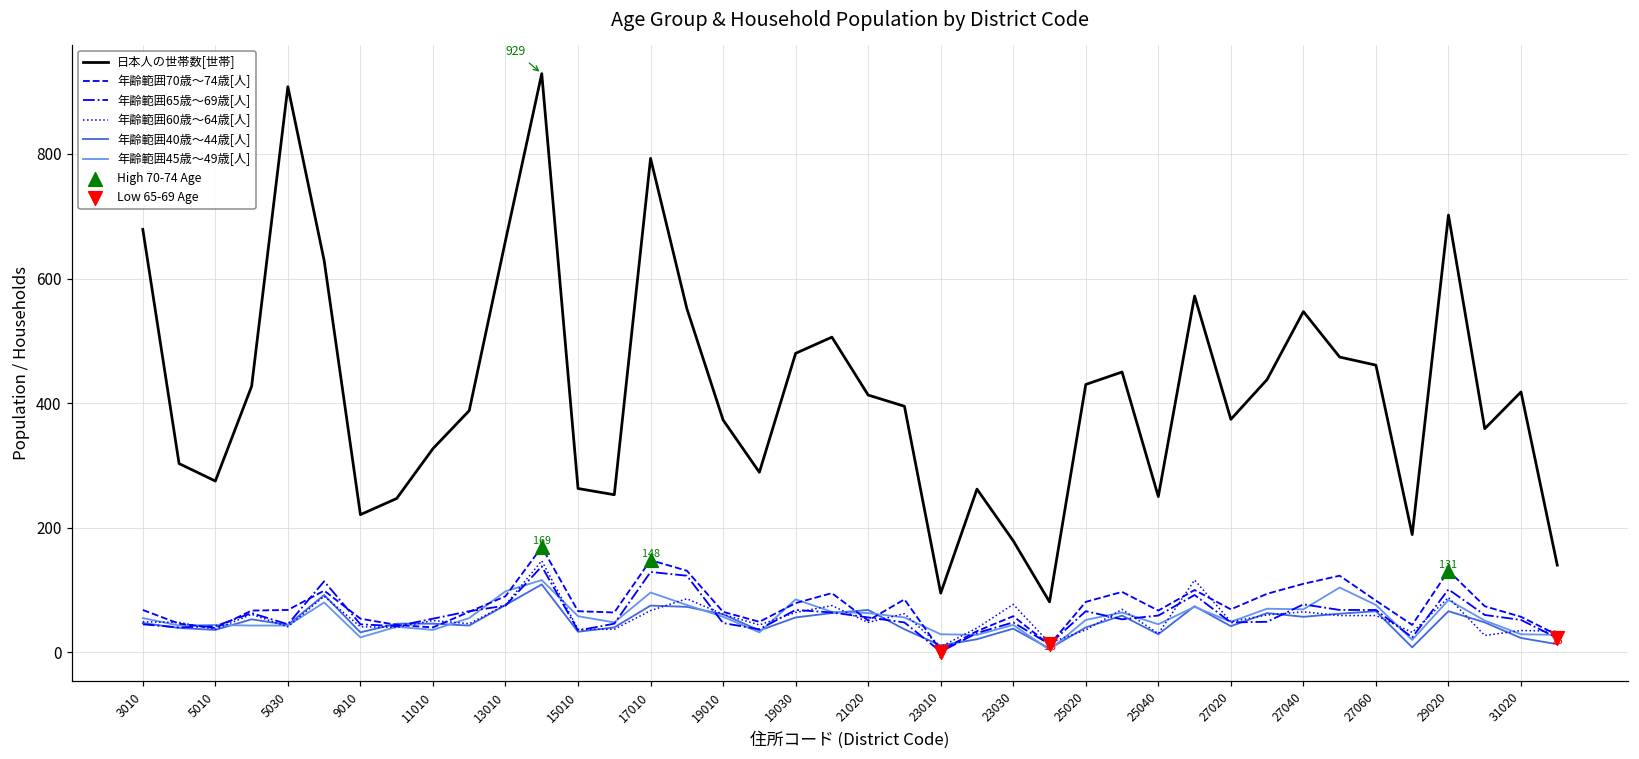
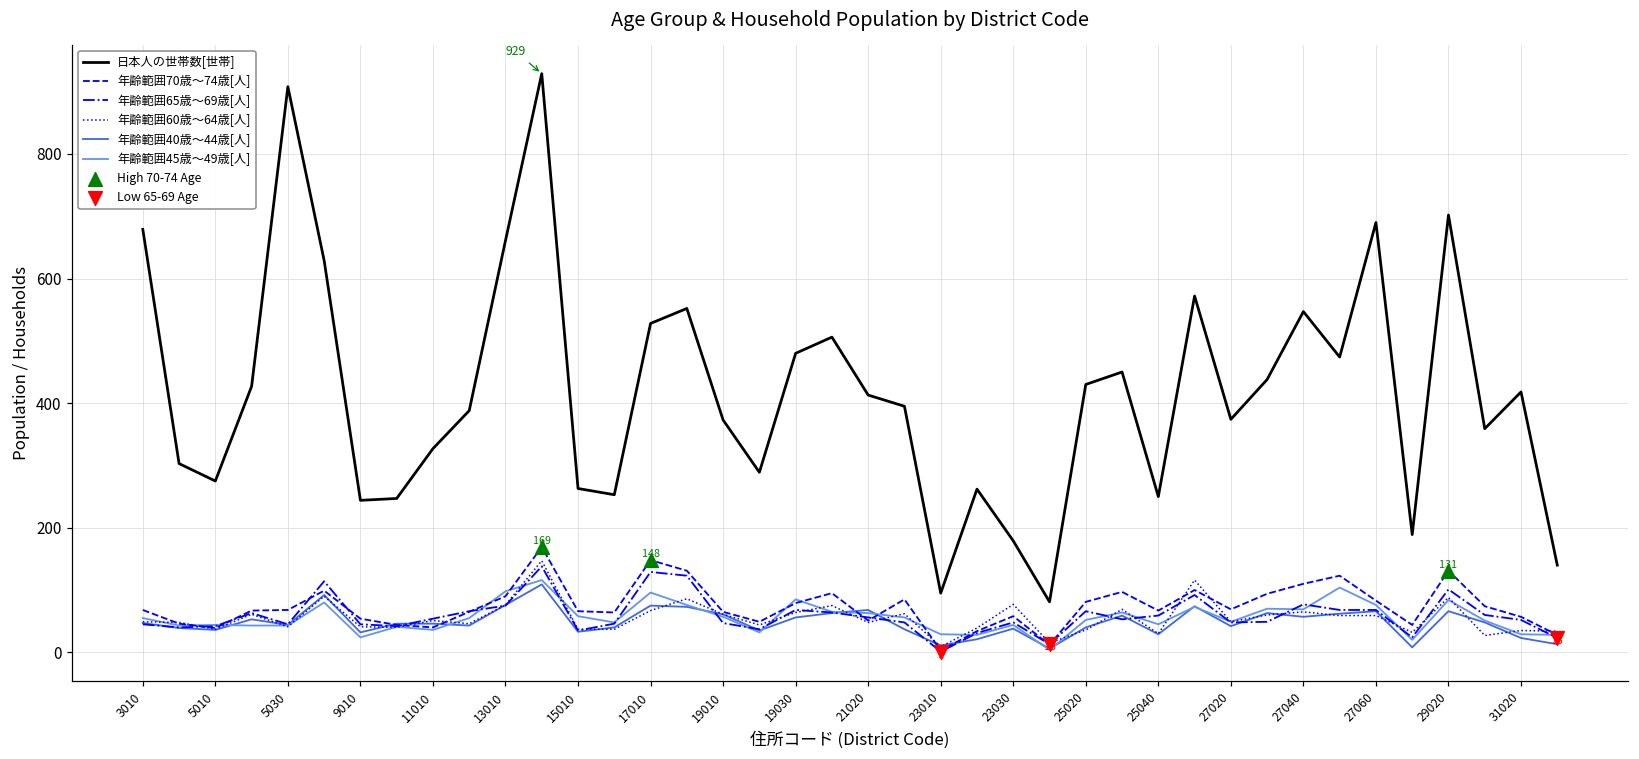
  {
    "日本人の世帯数[世帯]": {
      "3010": 680,
      "5010": 280,
      "5030": 910,
-     "9010": 220,
+     "9010": 240,
      "11010": 330,
      "13010": 660,
      "15010": 260,
-     "17010": 790,
+     "17010": 530,
      "19010": 370,
      "19030": 480,
      "21020": 410,
      "23010": 100,
      "23030": 180,
      "25020": 430,
      "25040": 250,
      "27020": 370,
      "27040": 550,
-     "27060": 460,
+     "27060": 690,
      "29020": 700,
      "31020": 420
    }
  }
